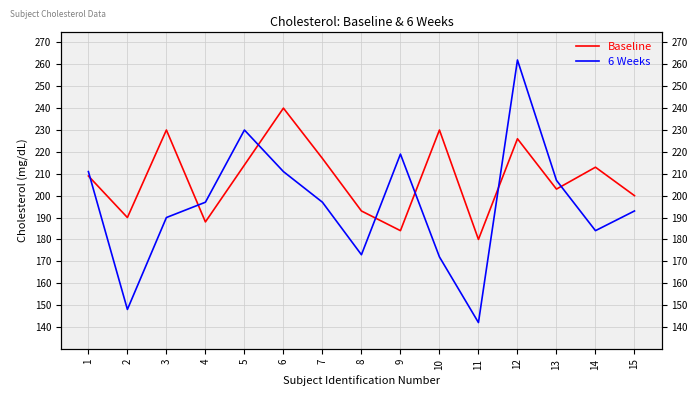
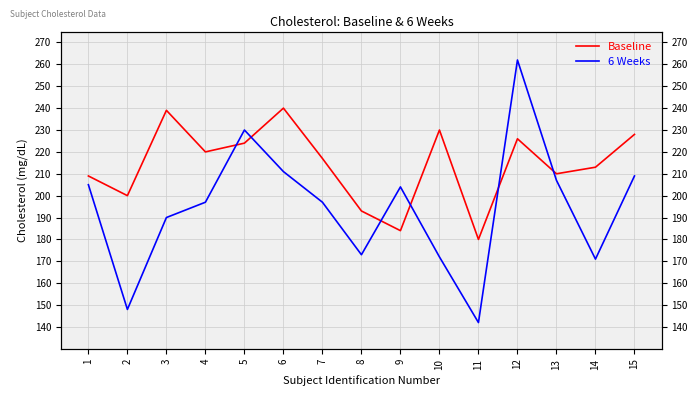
  {
    "Baseline": {
      "1": 209,
-     "2": 190,
-     "3": 230,
-     "4": 188,
-     "5": 214,
+     "2": 200,
+     "3": 239,
+     "4": 220,
+     "5": 224,
      "6": 240,
      "7": 217,
      "8": 193,
      "9": 184,
      "10": 230,
      "11": 180,
      "12": 226,
-     "13": 203,
+     "13": 210,
      "14": 213,
-     "15": 200
+     "15": 228
    },
    "6 Weeks": {
-     "1": 211,
+     "1": 205,
      "2": 148,
      "3": 190,
      "4": 197,
      "5": 230,
      "6": 211,
      "7": 197,
      "8": 173,
-     "9": 219,
+     "9": 204,
      "10": 172,
      "11": 142,
      "12": 262,
      "13": 207,
-     "14": 184,
-     "15": 193
+     "14": 171,
+     "15": 209
    }
  }
